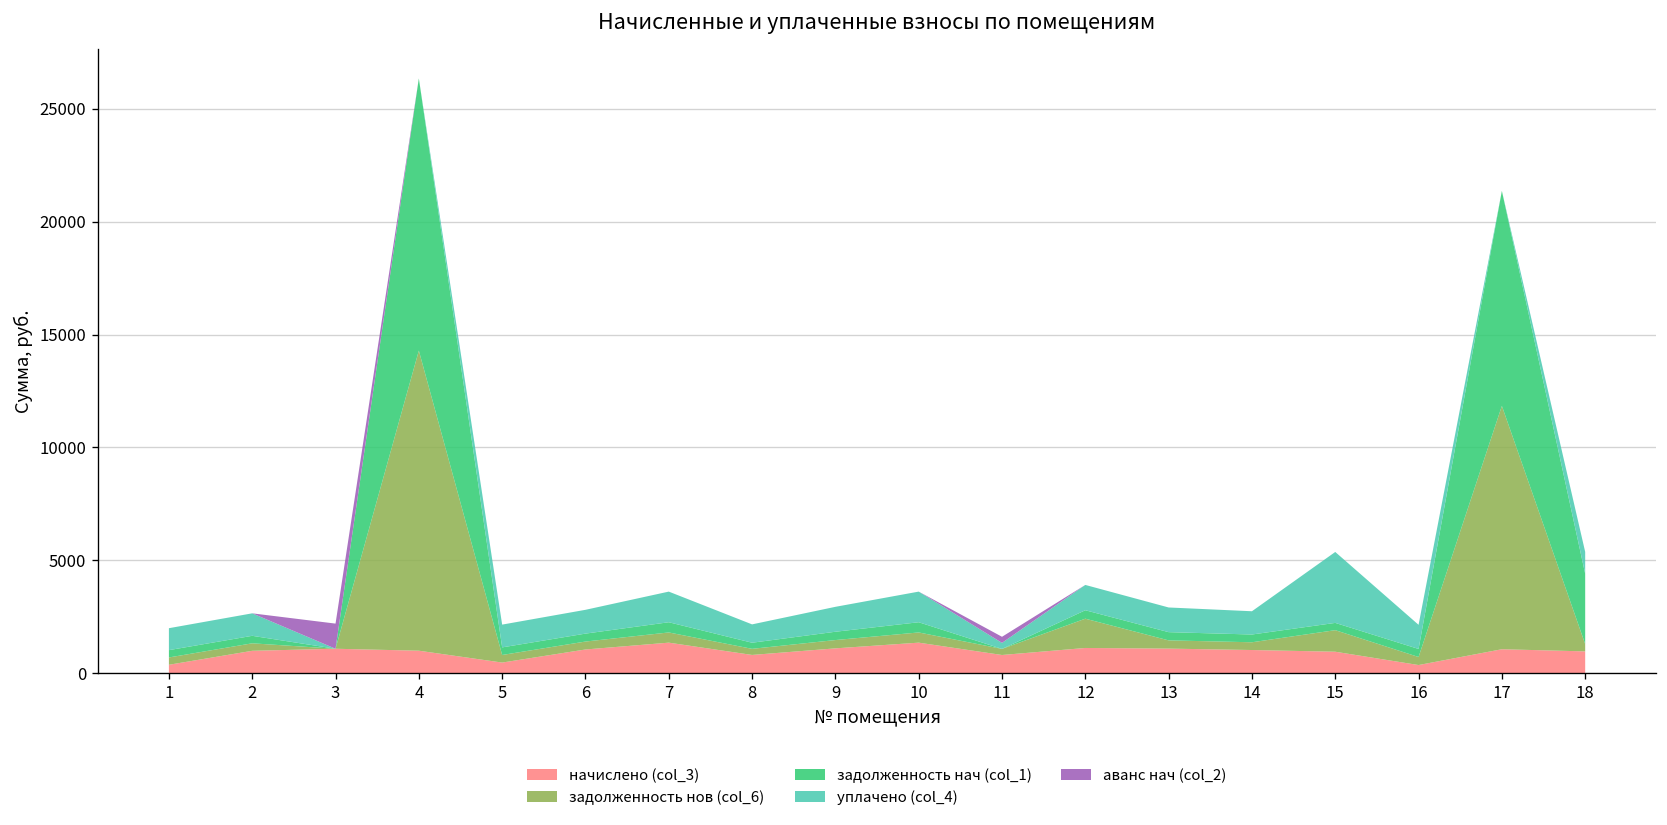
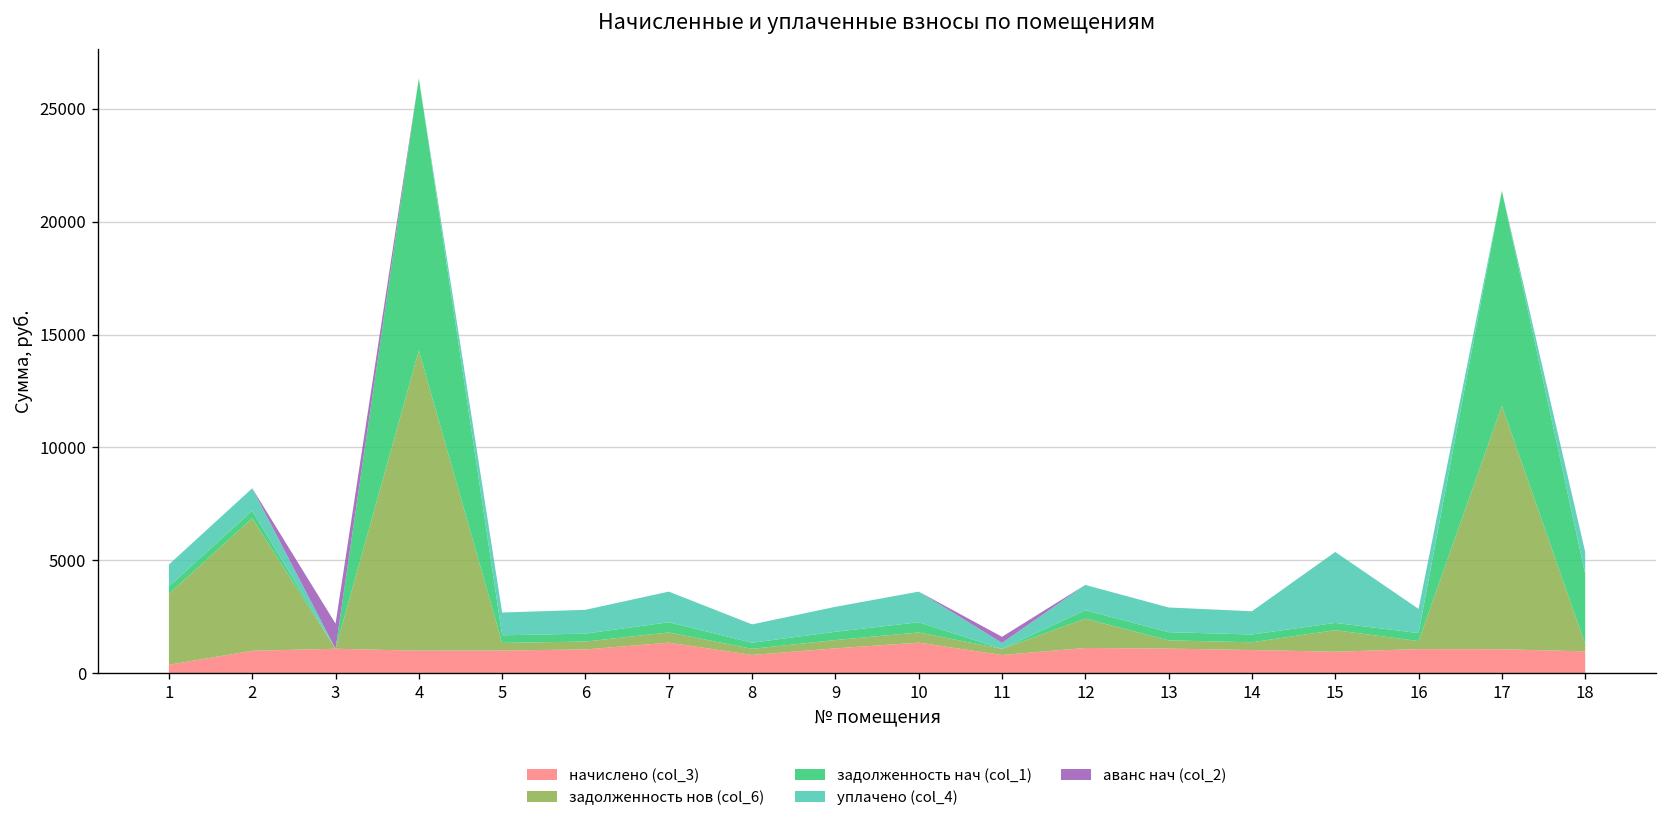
  {
    "начислено (col_3)": {
      "1": 400,
      "2": 1000,
      "4": 1000,
-     "5": 500,
+     "5": 1000,
      "6": 1100,
      "7": 1400,
      "8": 800,
      "9": 1100,
      "10": 1400,
      "11": 800,
      "12": 1100,
      "13": 1100,
      "14": 1000,
      "15": 1000,
-     "16": 400,
+     "16": 1100,
      "17": 1100,
      "18": 1000
    },
    "задолженность нов (col_6)": {
-     "1": 300,
-     "2": 300,
+     "1": 3100,
+     "2": 5900,
      "4": 13300,
      "5": 300,
      "6": 400,
      "7": 500,
      "8": 300,
      "9": 400,
      "10": 500,
      "12": 1300,
      "13": 400,
      "14": 300,
      "15": 1000,
      "16": 400,
      "17": 10800,
      "18": 300
    },
    "задолженность нач (col_1)": {
      "1": 300,
      "2": 300,
      "5": 300,
      "6": 400,
      "7": 500,
      "8": 300,
      "9": 400,
      "10": 500,
      "12": 400,
      "13": 400,
      "14": 300,
      "15": 300,
      "16": 400,
      "18": 3100
    },
    "уплачено (col_4)": {
      "11": 300
    },
    "аванс нач (col_2)": {
      "3": 1100,
      "11": 300
    }
  }
